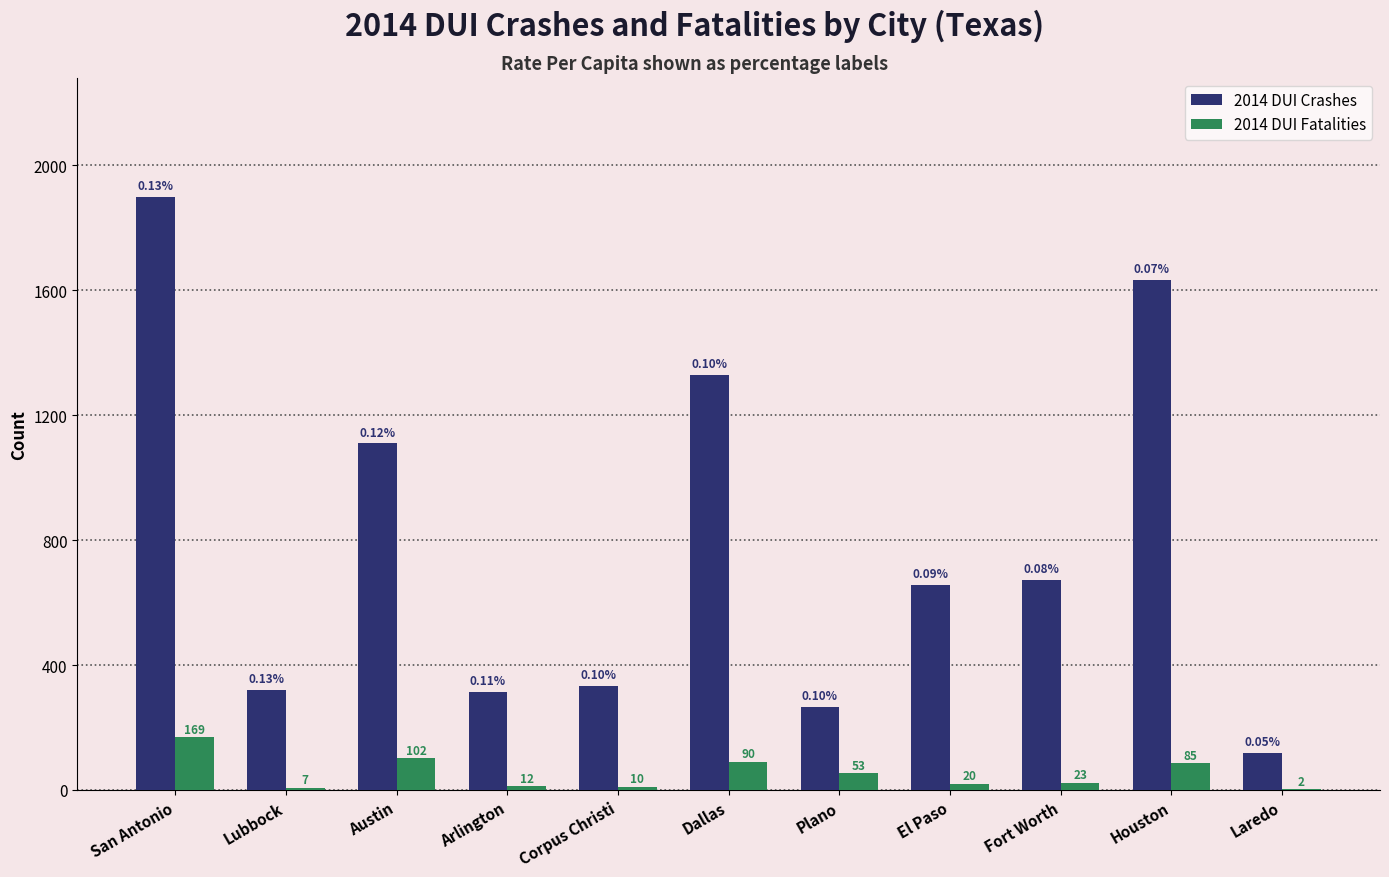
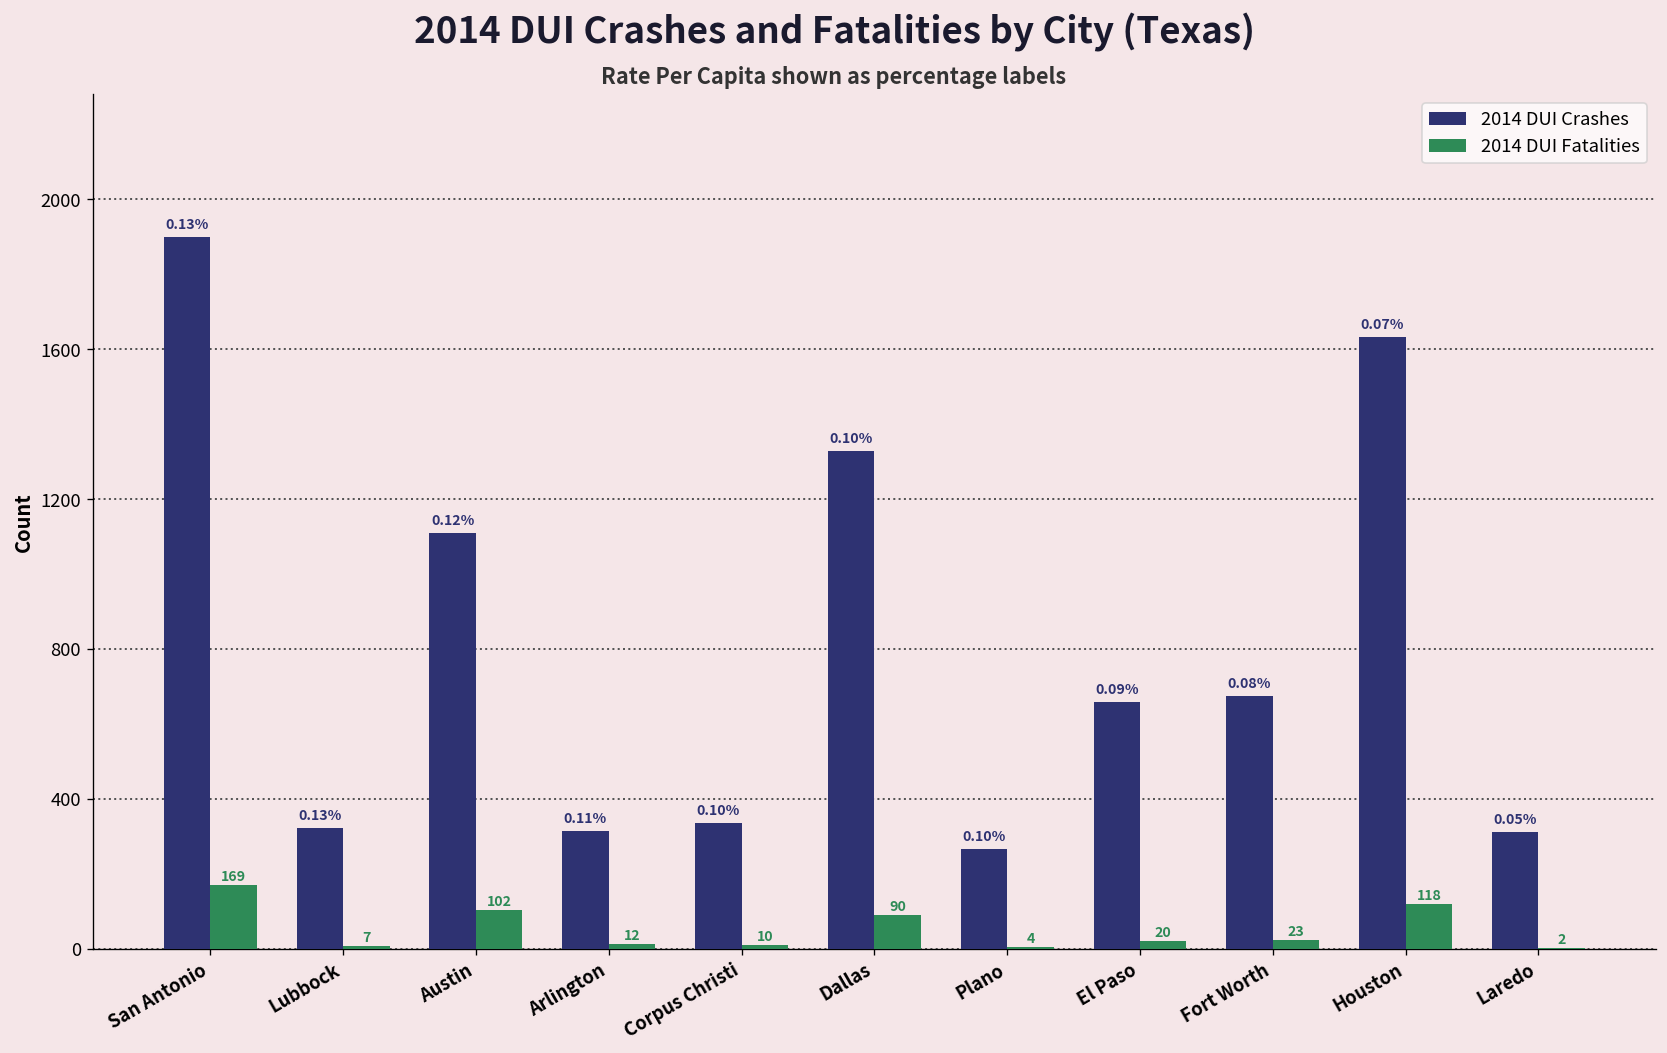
  {
    "2014 DUI Crashes": {
-     "Laredo": 120
+     "Laredo": 310
    },
    "2014 DUI Fatalities": {
      "San Antonio": 169,
      "Lubbock": 7,
      "Austin": 102,
      "Arlington": 12,
      "Corpus Christi": 10,
      "Dallas": 90,
-     "Plano": 53,
+     "Plano": 4,
      "El Paso": 20,
      "Fort Worth": 23,
-     "Houston": 85,
+     "Houston": 118,
      "Laredo": 2
    }
  }
